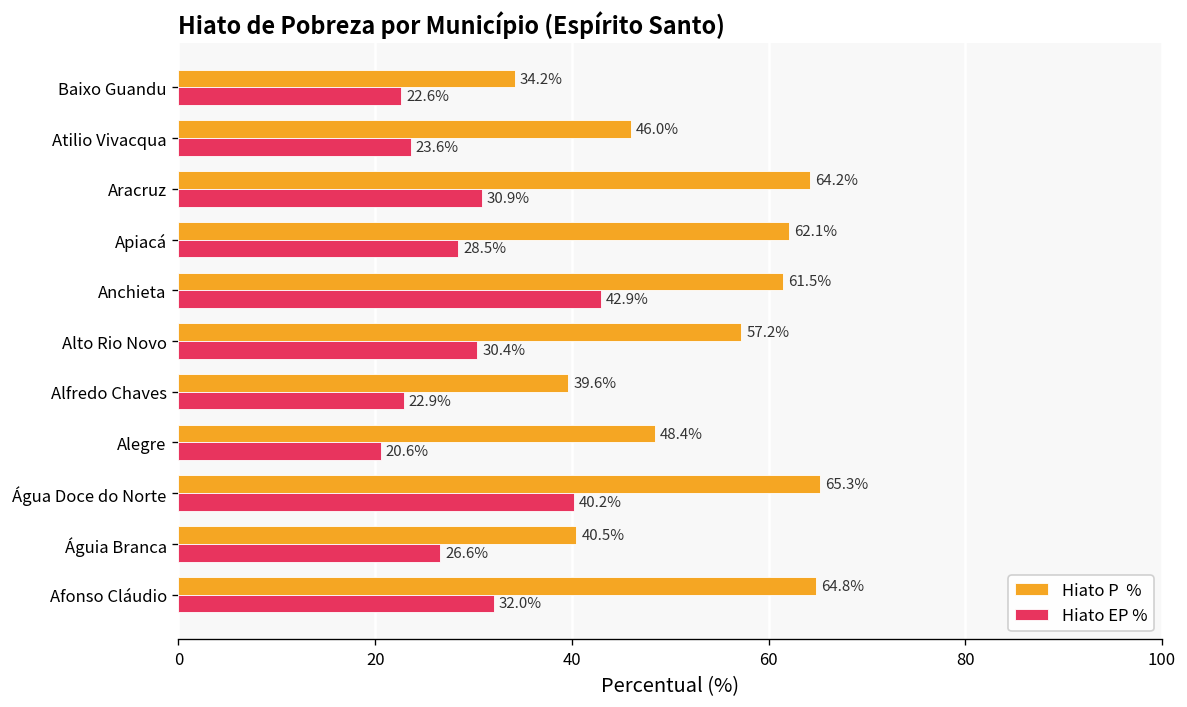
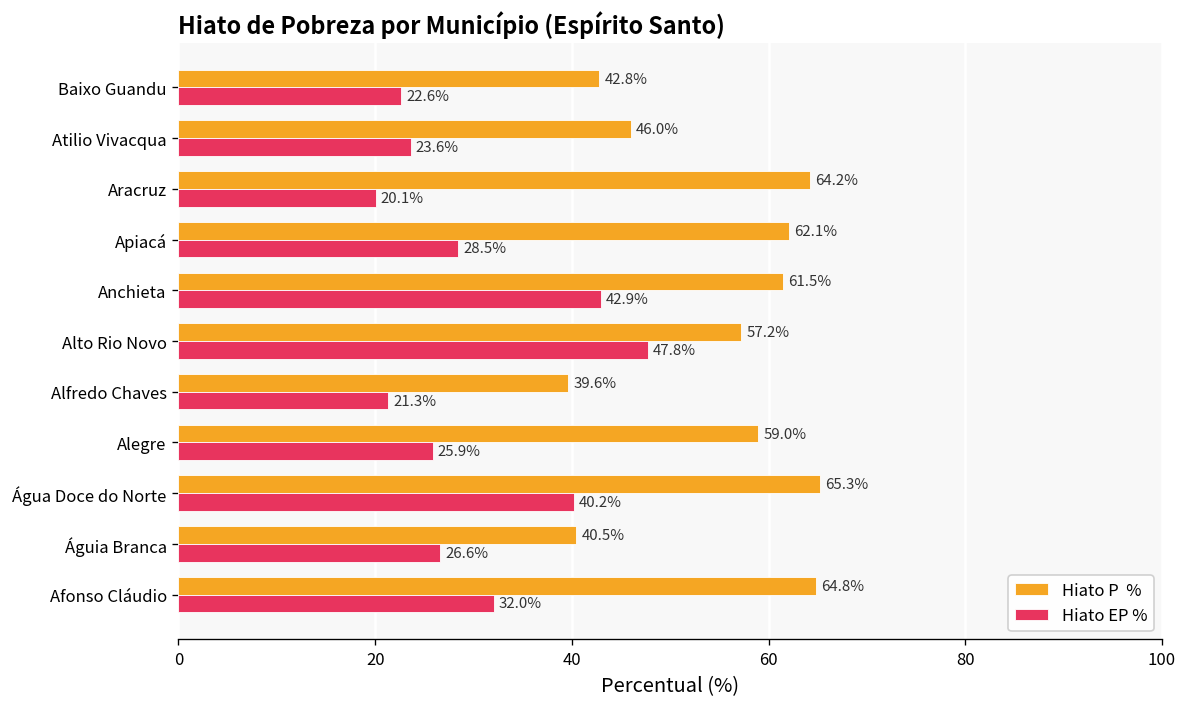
  {
    "Hiato P %": {
-     "Baixo Guandu": "34.2%",
+     "Baixo Guandu": "42.8%",
      "Atilio Vivacqua": "46.0%",
      "Aracruz": "64.2%",
      "Apiacá": "62.1%",
      "Anchieta": "61.5%",
      "Alto Rio Novo": "57.2%",
      "Alfredo Chaves": "39.6%",
-     "Alegre": "48.4%",
+     "Alegre": "59.0%",
      "Água Doce do Norte": "65.3%",
      "Águia Branca": "40.5%",
      "Afonso Cláudio": "64.8%"
    },
    "Hiato EP %": {
      "Baixo Guandu": "22.6%",
      "Atilio Vivacqua": "23.6%",
-     "Aracruz": "30.9%",
+     "Aracruz": "20.1%",
      "Apiacá": "28.5%",
      "Anchieta": "42.9%",
-     "Alto Rio Novo": "30.4%",
-     "Alfredo Chaves": "22.9%",
-     "Alegre": "20.6%",
+     "Alto Rio Novo": "47.8%",
+     "Alfredo Chaves": "21.3%",
+     "Alegre": "25.9%",
      "Água Doce do Norte": "40.2%",
      "Águia Branca": "26.6%",
      "Afonso Cláudio": "32.0%"
    }
  }
